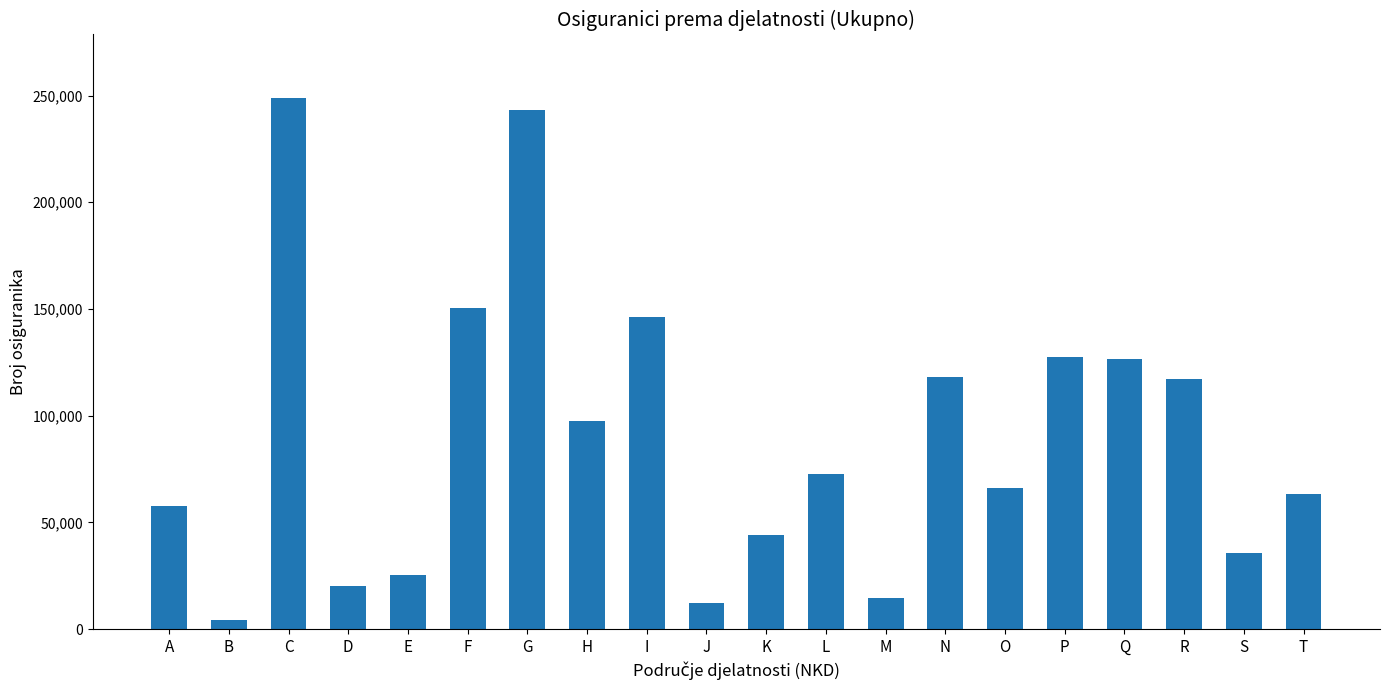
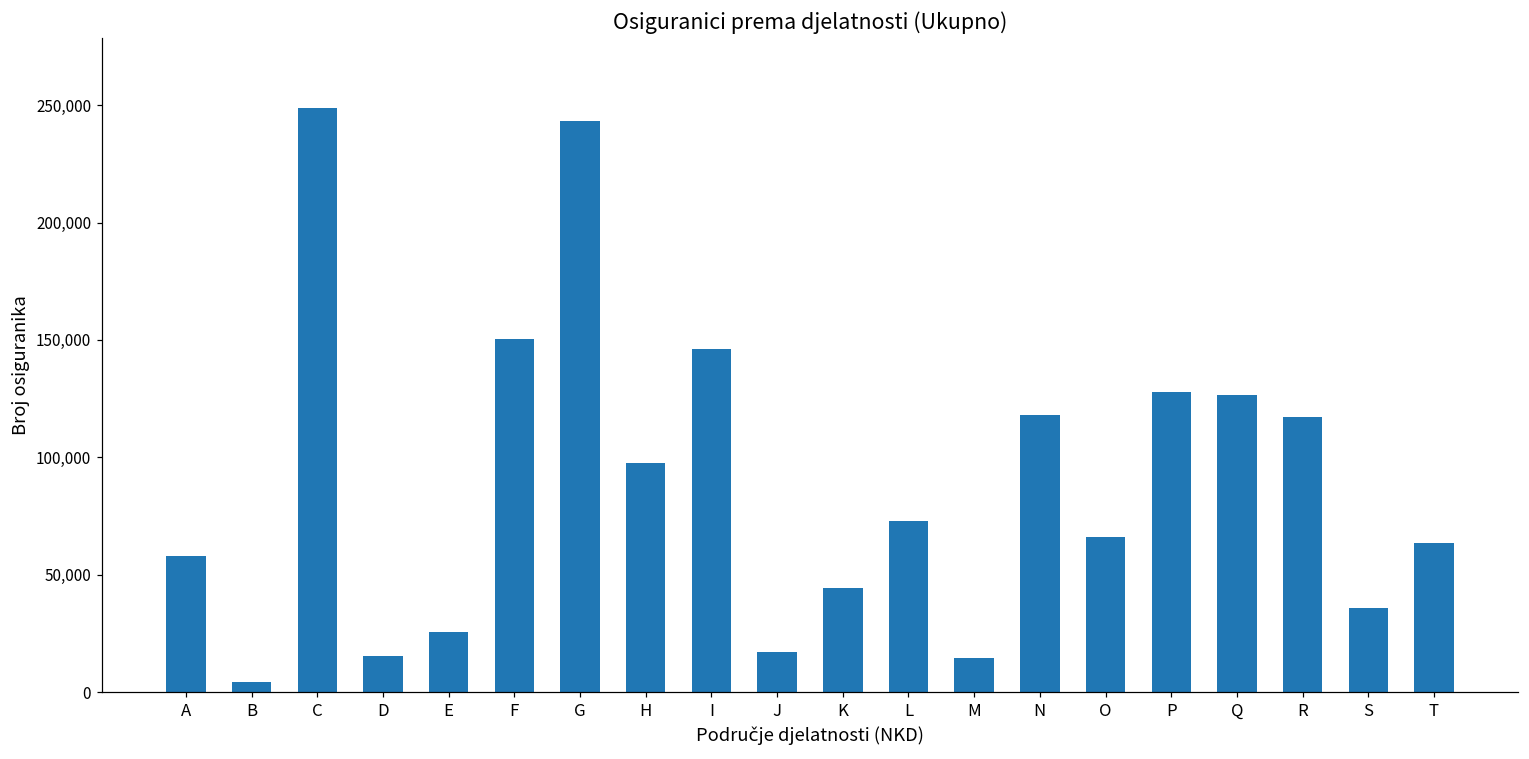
  {
    "A": "58,000",
    "B": "4,000",
    "C": "249,000",
-   "D": "20,000",
+   "D": "15,000",
    "E": "26,000",
    "F": "151,000",
    "G": "243,000",
    "H": "97,000",
    "I": "146,000",
-   "J": "12,000",
+   "J": "17,000",
    "K": "44,000",
    "L": "73,000",
    "M": "15,000",
    "N": "118,000",
    "O": "66,000",
    "P": "128,000",
    "Q": "127,000",
    "R": "117,000",
    "S": "36,000",
    "T": "63,000"
  }
